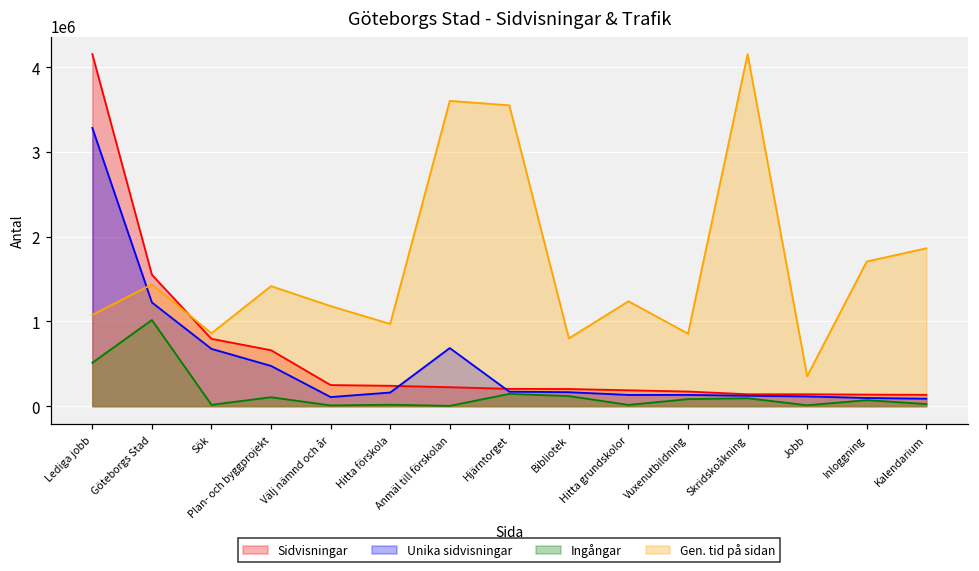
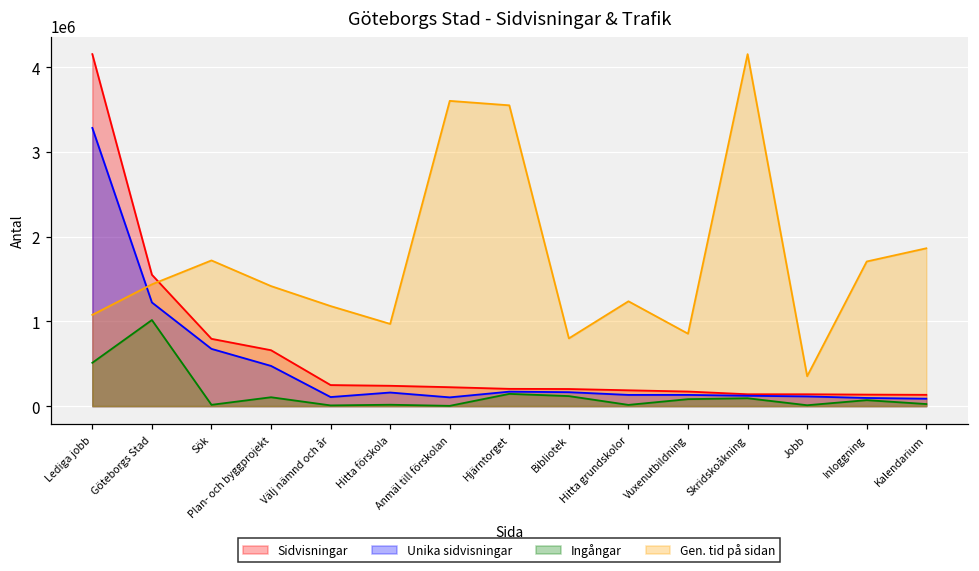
  {
    "Sidvisningar": {
      "Lediga jobb": 4200000,
      "Göteborgs Stad": 1600000,
      "Sök": 800000,
      "Plan- och byggprojekt": 700000,
      "Välj nämnd och år": 200000,
      "Hitta förskola": 200000,
      "Anmäl till förskolan": 200000,
      "Bibliotek": 200000,
      "Hitta grundskolor": 200000,
      "Vuxenutbildning": 200000,
      "Inloggning": 100000,
      "Kalendarium": 100000
    },
    "Unika sidvisningar": {
      "Lediga jobb": 3300000,
      "Göteborgs Stad": 1200000,
      "Sök": 700000,
      "Plan- och byggprojekt": 500000,
      "Välj nämnd och år": 100000,
      "Hitta förskola": 200000,
-     "Anmäl till förskolan": 700000,
+     "Anmäl till förskolan": 100000,
      "Bibliotek": 200000,
      "Hitta grundskolor": 100000,
      "Vuxenutbildning": 100000,
      "Kalendarium": 100000
    },
    "Ingångar": {
      "Lediga jobb": 500000,
      "Göteborgs Stad": 1000000,
      "Sök": 0,
      "Plan- och byggprojekt": 100000,
      "Välj nämnd och år": 0,
      "Hitta förskola": 0,
      "Anmäl till förskolan": 0,
      "Bibliotek": 100000,
      "Hitta grundskolor": 0,
      "Vuxenutbildning": 100000,
      "Jobb": 0,
      "Kalendarium": 0
    },
    "Gen. tid på sidan": {
      "Lediga jobb": 1100000,
      "Göteborgs Stad": 1400000,
-     "Sök": 900000,
+     "Sök": 1700000,
      "Plan- och byggprojekt": 1400000,
      "Välj nämnd och år": 1200000,
      "Hitta förskola": 1000000,
      "Anmäl till förskolan": 3600000,
      "Hjärntorget": 3500000,
      "Bibliotek": 800000,
      "Hitta grundskolor": 1200000,
      "Vuxenutbildning": 900000,
      "Skridskoåkning": 4200000,
      "Jobb": 400000,
      "Inloggning": 1700000,
      "Kalendarium": 1900000
    }
  }
